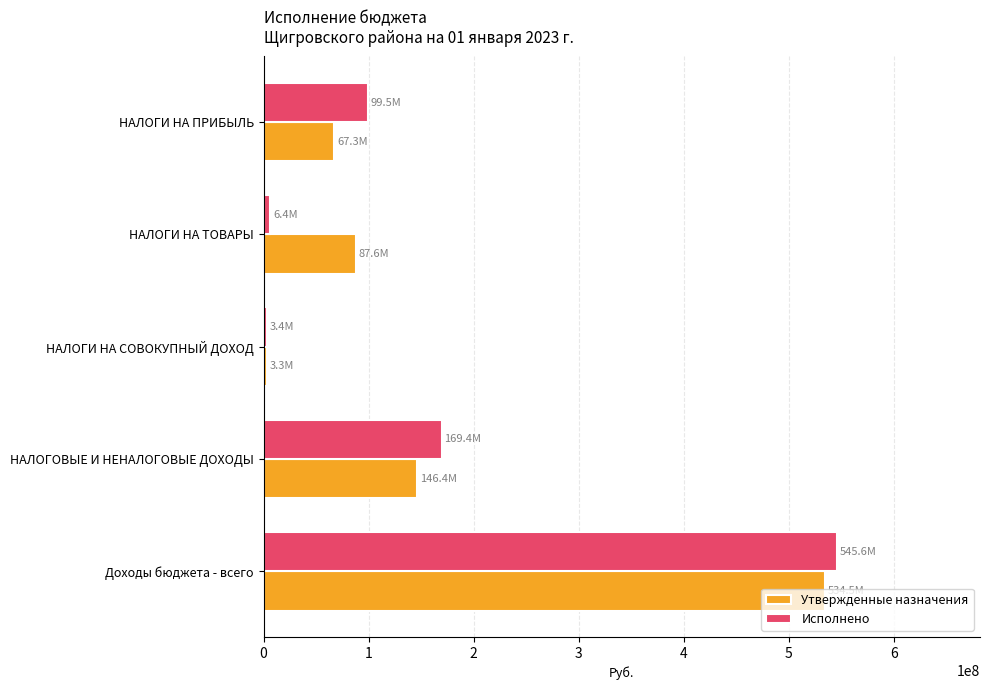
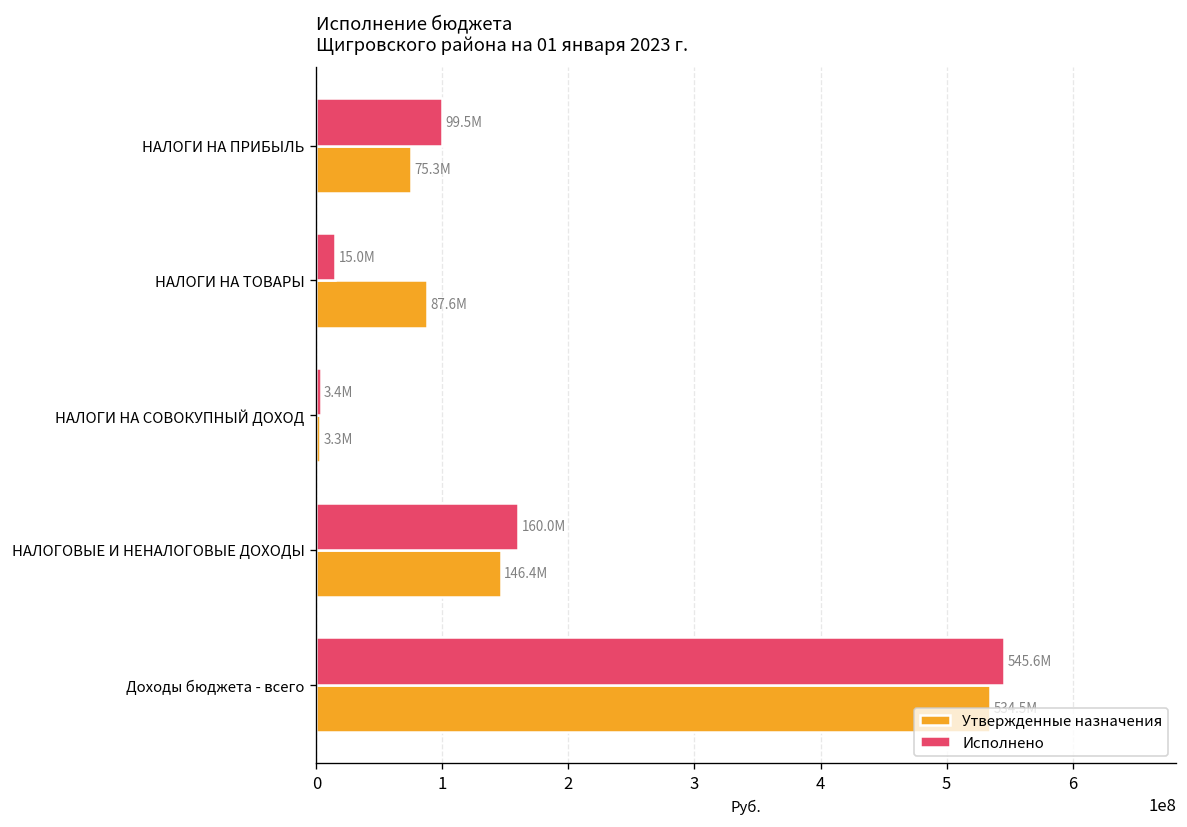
  {
    "Утвержденные назначения": {
-     "НАЛОГИ НА ПРИБЫЛЬ": "67.3М"
+     "НАЛОГИ НА ПРИБЫЛЬ": "75.3М"
    },
    "Исполнено": {
-     "НАЛОГИ НА ТОВАРЫ": "6.4М",
-     "НАЛОГОВЫЕ И НЕНАЛОГОВЫЕ ДОХОДЫ": "169.4М"
+     "НАЛОГИ НА ТОВАРЫ": "15.0М",
+     "НАЛОГОВЫЕ И НЕНАЛОГОВЫЕ ДОХОДЫ": "160.0М"
    }
  }
